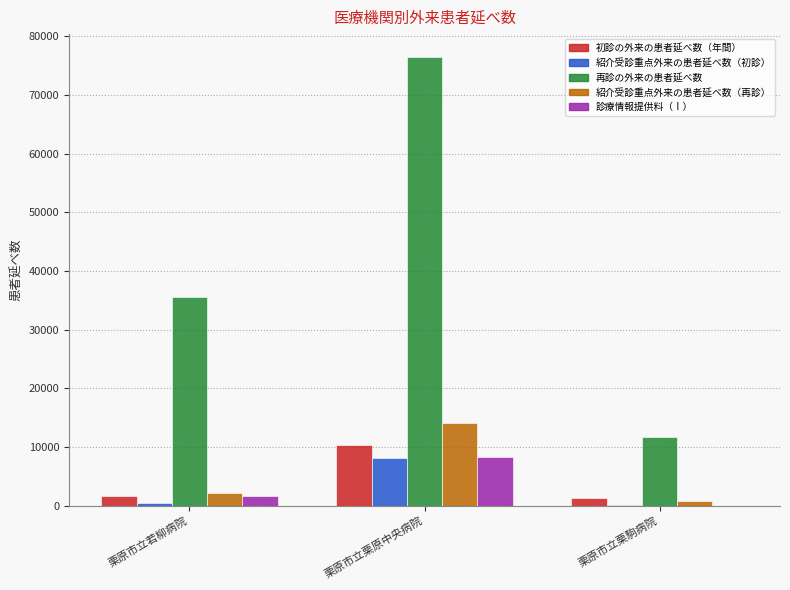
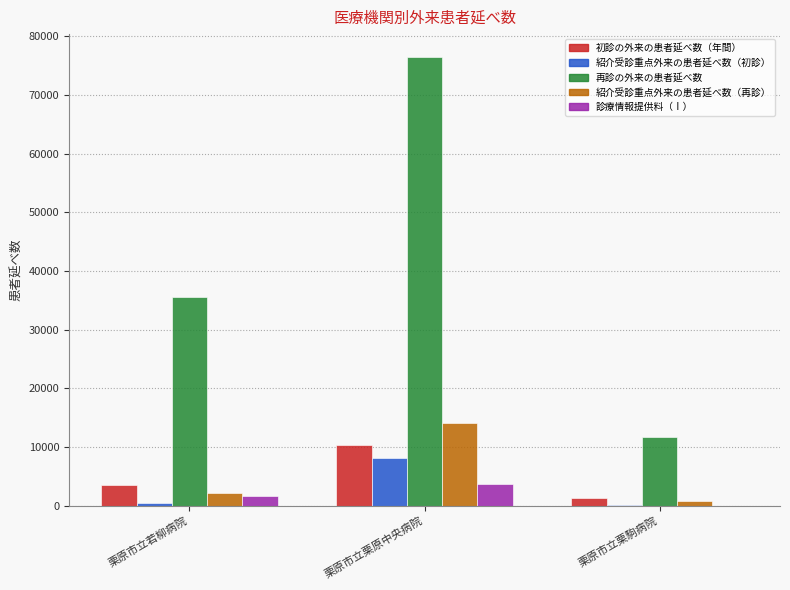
  {
    "初診の外来の患者延べ数（年間）": {
-     "栗原市立若柳病院": 2000,
+     "栗原市立若柳病院": 4000,
      "栗原市立栗原中央病院": 10000,
      "栗原市立栗駒病院": 1000
    },
    "紹介受診重点外来の患者延べ数（初診）": {
      "栗原市立若柳病院": 0,
      "栗原市立栗原中央病院": 8000
    },
    "再診の外来の患者延べ数": {
      "栗原市立若柳病院": 36000,
      "栗原市立栗原中央病院": 77000,
      "栗原市立栗駒病院": 12000
    },
    "紹介受診重点外来の患者延べ数（再診）": {
      "栗原市立若柳病院": 2000,
      "栗原市立栗原中央病院": 14000,
      "栗原市立栗駒病院": 1000
    },
    "診療情報提供料（Ⅰ）": {
      "栗原市立若柳病院": 2000,
-     "栗原市立栗原中央病院": 8000,
+     "栗原市立栗原中央病院": 4000,
      "栗原市立栗駒病院": 0
    }
  }
